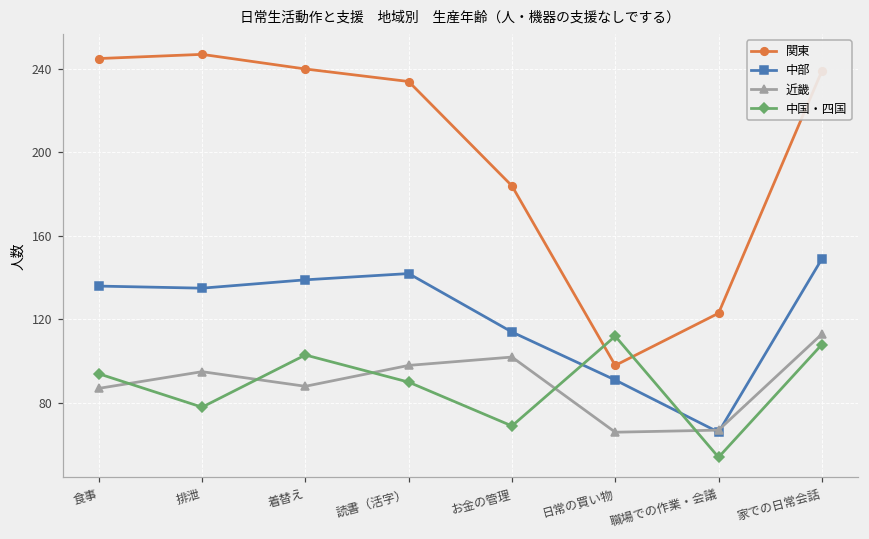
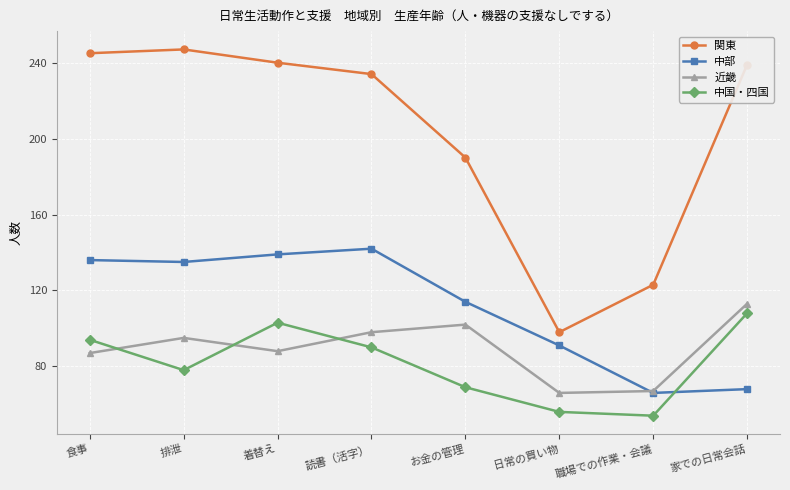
  {
    "関東": {
      "食事": 245,
      "排泄": 247,
      "着替え": 240,
      "読書（活字）": 234,
-     "お金の管理": 184,
+     "お金の管理": 190,
      "日常の買い物": 98,
      "職場での作業・会議": 123
    },
    "中部": {
      "食事": 136,
      "排泄": 135,
      "着替え": 139,
      "読書（活字）": 142,
      "お金の管理": 114,
      "日常の買い物": 91,
-     "家での日常会話": 149
+     "家での日常会話": 68
    },
    "近畿": {
      "食事": 87,
      "排泄": 95,
      "着替え": 88,
      "読書（活字）": 98,
      "お金の管理": 102,
      "日常の買い物": 66,
      "家での日常会話": 113
    },
    "中国・四国": {
      "食事": 94,
      "排泄": 78,
      "着替え": 103,
      "読書（活字）": 90,
      "お金の管理": 69,
-     "日常の買い物": 112,
+     "日常の買い物": 56,
      "職場での作業・会議": 54,
      "家での日常会話": 108
    }
  }
